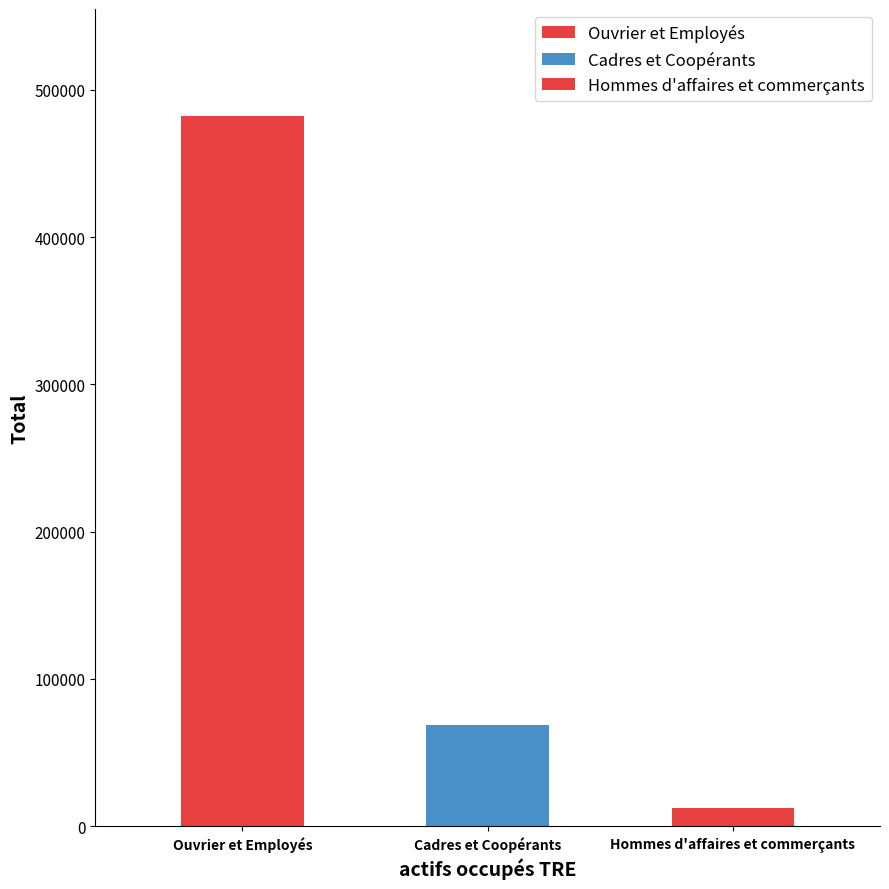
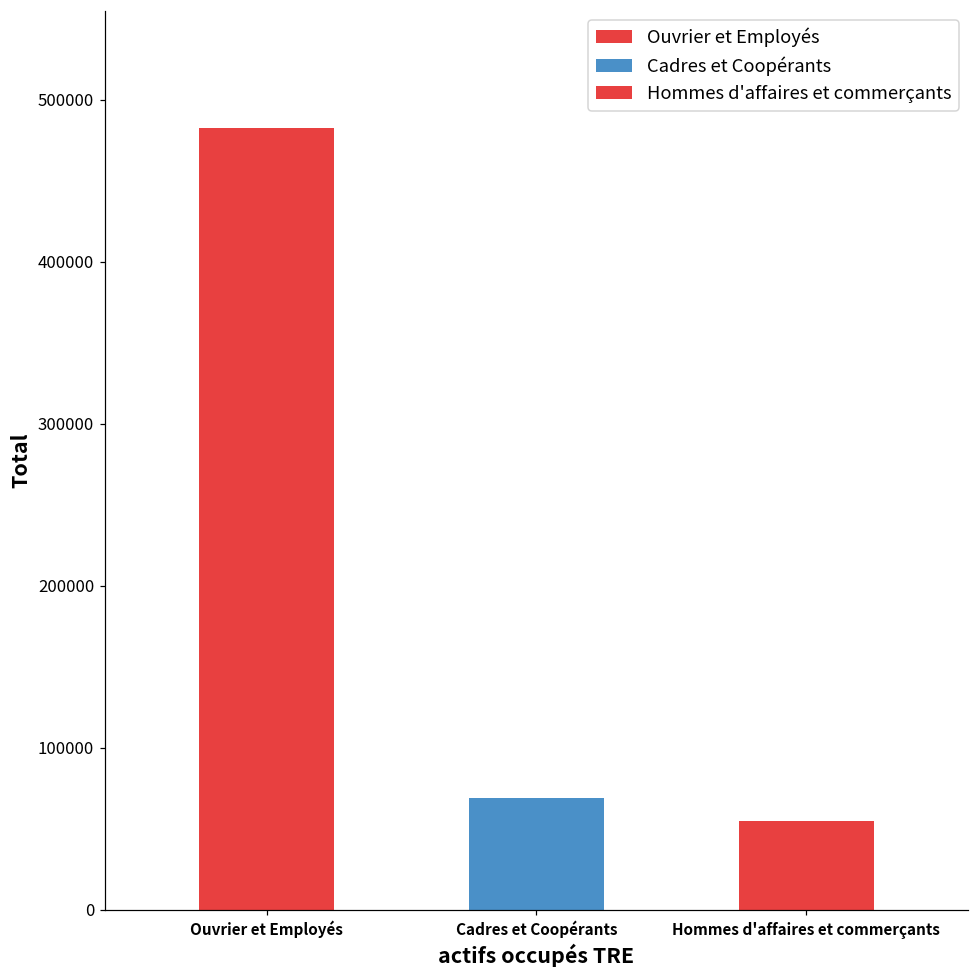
  {
    "Ouvrier et Employés": 483000,
    "Cadres et Coopérants": 69000,
-   "Hommes d'affaires et commerçants": 12000
+   "Hommes d'affaires et commerçants": 55000
  }
